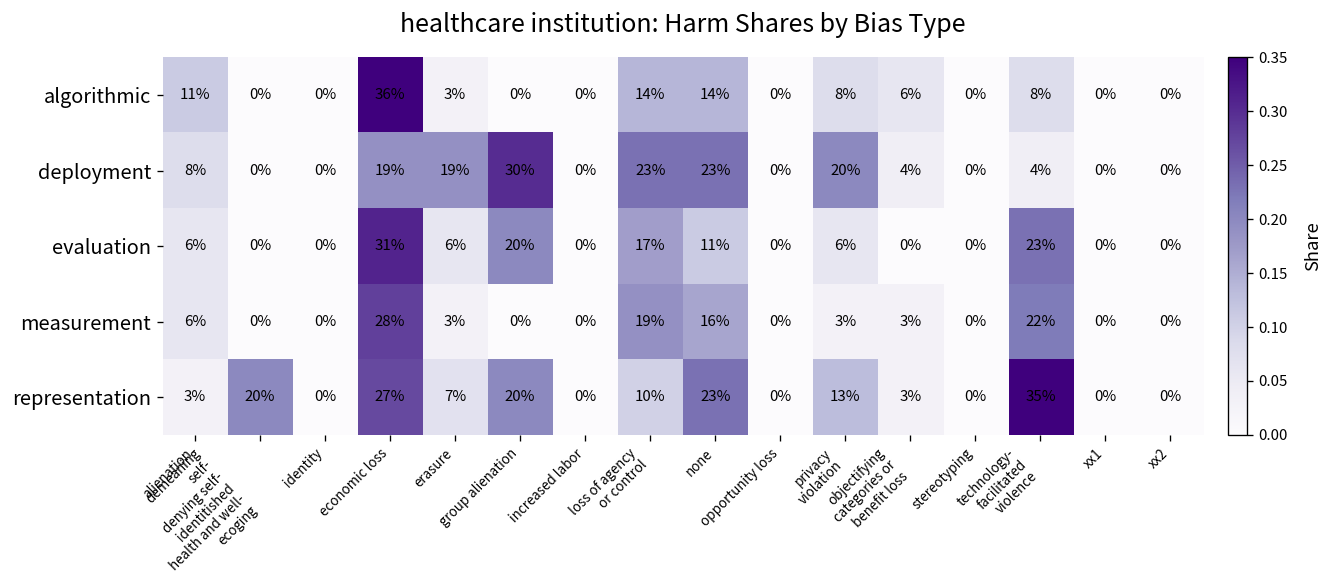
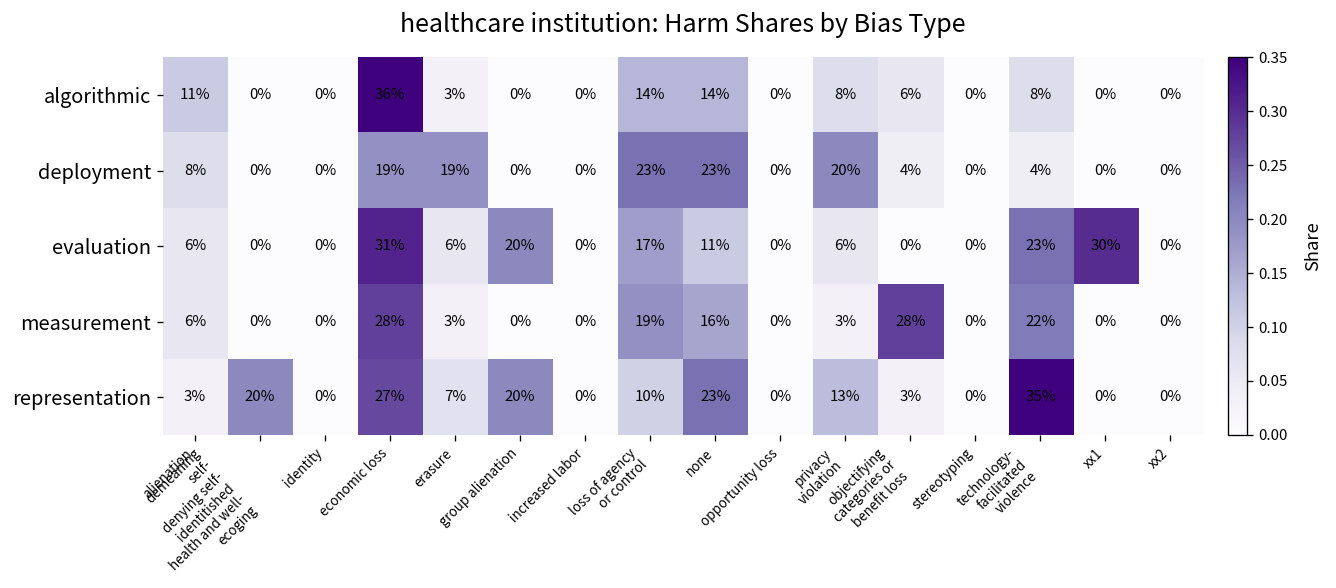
  {
    "algorithmic": {
      "alienation": "11%",
      "demeaning self- denying self- identitished health and well- ecoging": "0%",
      "identity": "0%",
      "economic loss": "36%",
      "erasure": "3%",
      "group alienation": "0%",
      "increased labor": "0%",
      "loss of agency or control": "14%",
      "none": "14%",
      "opportunity loss": "0%",
      "privacy violation": "8%",
      "objectifying categories or benefit loss": "6%",
      "stereotyping": "0%",
      "technology- facilitated violence": "8%",
      "xx1": "0%",
      "xx2": "0%"
    },
    "deployment": {
      "alienation": "8%",
      "demeaning self- denying self- identitished health and well- ecoging": "0%",
      "identity": "0%",
      "economic loss": "19%",
      "erasure": "19%",
-     "group alienation": "30%",
+     "group alienation": "0%",
      "increased labor": "0%",
      "loss of agency or control": "23%",
      "none": "23%",
      "opportunity loss": "0%",
      "privacy violation": "20%",
      "objectifying categories or benefit loss": "4%",
      "stereotyping": "0%",
      "technology- facilitated violence": "4%",
      "xx1": "0%",
      "xx2": "0%"
    },
    "evaluation": {
      "alienation": "6%",
      "demeaning self- denying self- identitished health and well- ecoging": "0%",
      "identity": "0%",
      "economic loss": "31%",
      "erasure": "6%",
      "group alienation": "20%",
      "increased labor": "0%",
      "loss of agency or control": "17%",
      "none": "11%",
      "opportunity loss": "0%",
      "privacy violation": "6%",
      "objectifying categories or benefit loss": "0%",
      "stereotyping": "0%",
      "technology- facilitated violence": "23%",
-     "xx1": "0%",
+     "xx1": "30%",
      "xx2": "0%"
    },
    "measurement": {
      "alienation": "6%",
      "demeaning self- denying self- identitished health and well- ecoging": "0%",
      "identity": "0%",
      "economic loss": "28%",
      "erasure": "3%",
      "group alienation": "0%",
      "increased labor": "0%",
      "loss of agency or control": "19%",
      "none": "16%",
      "opportunity loss": "0%",
      "privacy violation": "3%",
-     "objectifying categories or benefit loss": "3%",
+     "objectifying categories or benefit loss": "28%",
      "stereotyping": "0%",
      "technology- facilitated violence": "22%",
      "xx1": "0%",
      "xx2": "0%"
    },
    "representation": {
      "alienation": "3%",
      "demeaning self- denying self- identitished health and well- ecoging": "20%",
      "identity": "0%",
      "economic loss": "27%",
      "erasure": "7%",
      "group alienation": "20%",
      "increased labor": "0%",
      "loss of agency or control": "10%",
      "none": "23%",
      "opportunity loss": "0%",
      "privacy violation": "13%",
      "objectifying categories or benefit loss": "3%",
      "stereotyping": "0%",
      "technology- facilitated violence": "35%",
      "xx1": "0%",
      "xx2": "0%"
    }
  }
